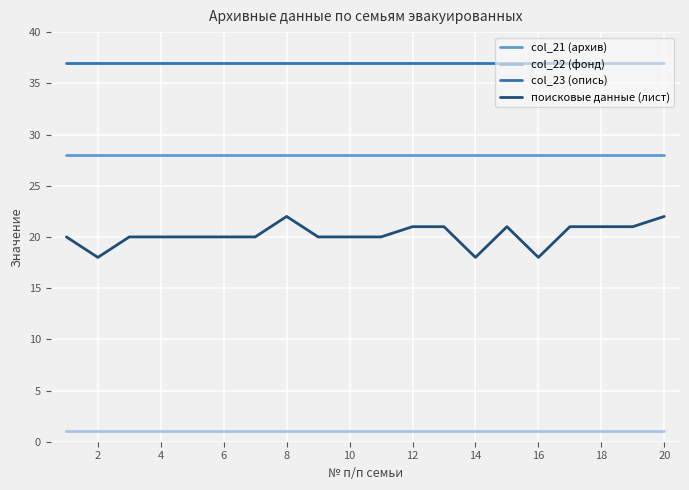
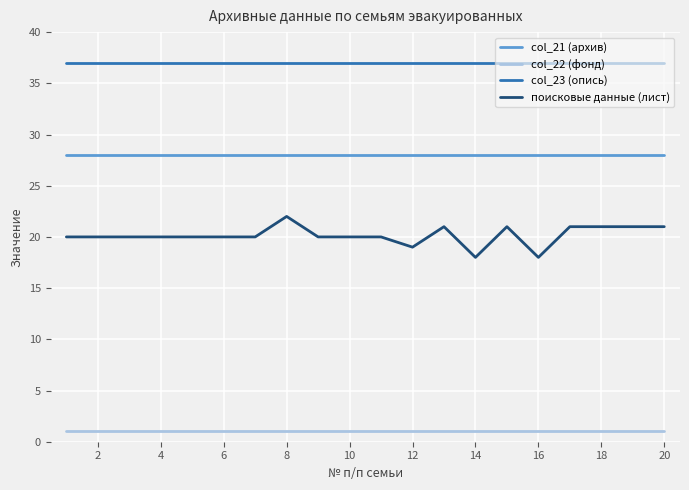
  {
    "col_21 (архив)": {
      "2": 28,
      "4": 28,
      "6": 28,
      "8": 28,
      "10": 28,
      "12": 28,
      "14": 28,
      "16": 28,
      "18": 28,
      "20": 28
    },
    "col_22 (фонд)": {
      "2": 1,
      "4": 1,
      "6": 1,
      "8": 1,
      "10": 1,
      "12": 1,
      "14": 1,
      "16": 1,
      "18": 1,
      "20": 1
    },
    "col_23 (опись)": {
      "2": 37,
      "4": 37,
      "6": 37,
      "8": 37,
      "10": 37,
      "12": 37,
      "14": 37
    },
    "поисковые данные (лист)": {
-     "2": 18,
+     "2": 20,
      "4": 20,
      "6": 20,
      "8": 22,
      "10": 20,
-     "12": 21,
+     "12": 19,
      "14": 18,
      "16": 18,
      "18": 21,
-     "20": 22
+     "20": 21
    }
  }
